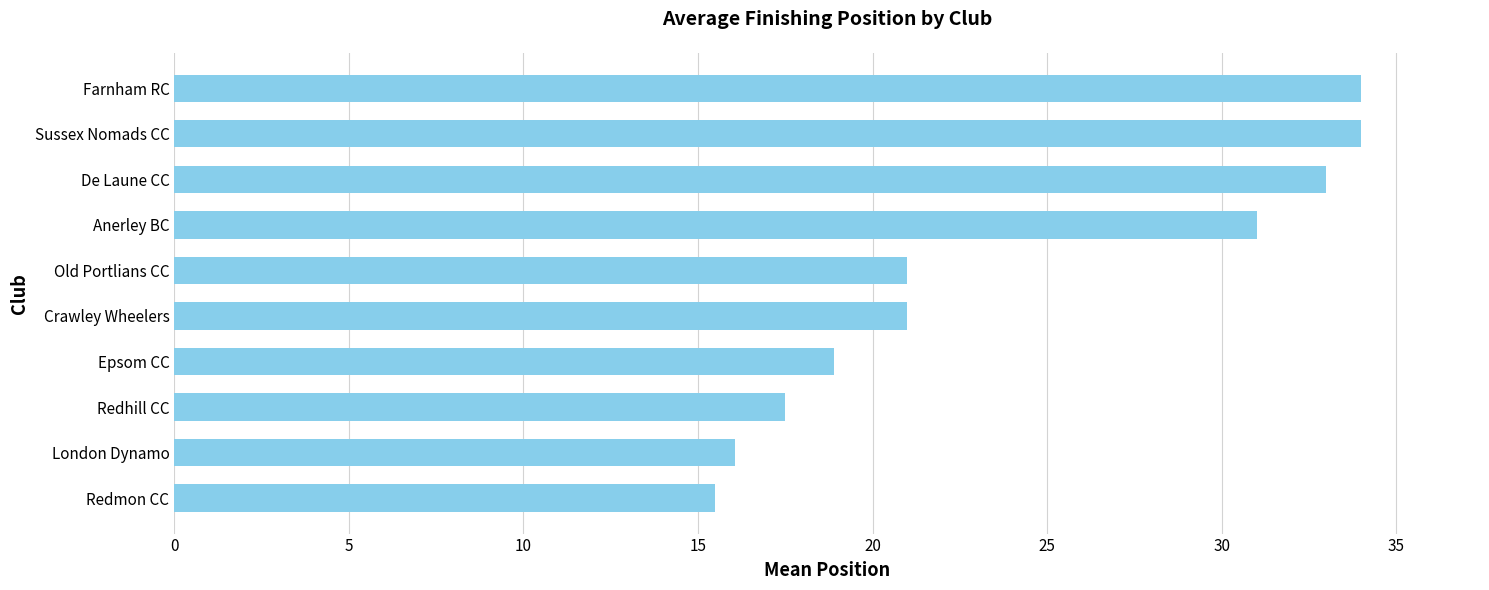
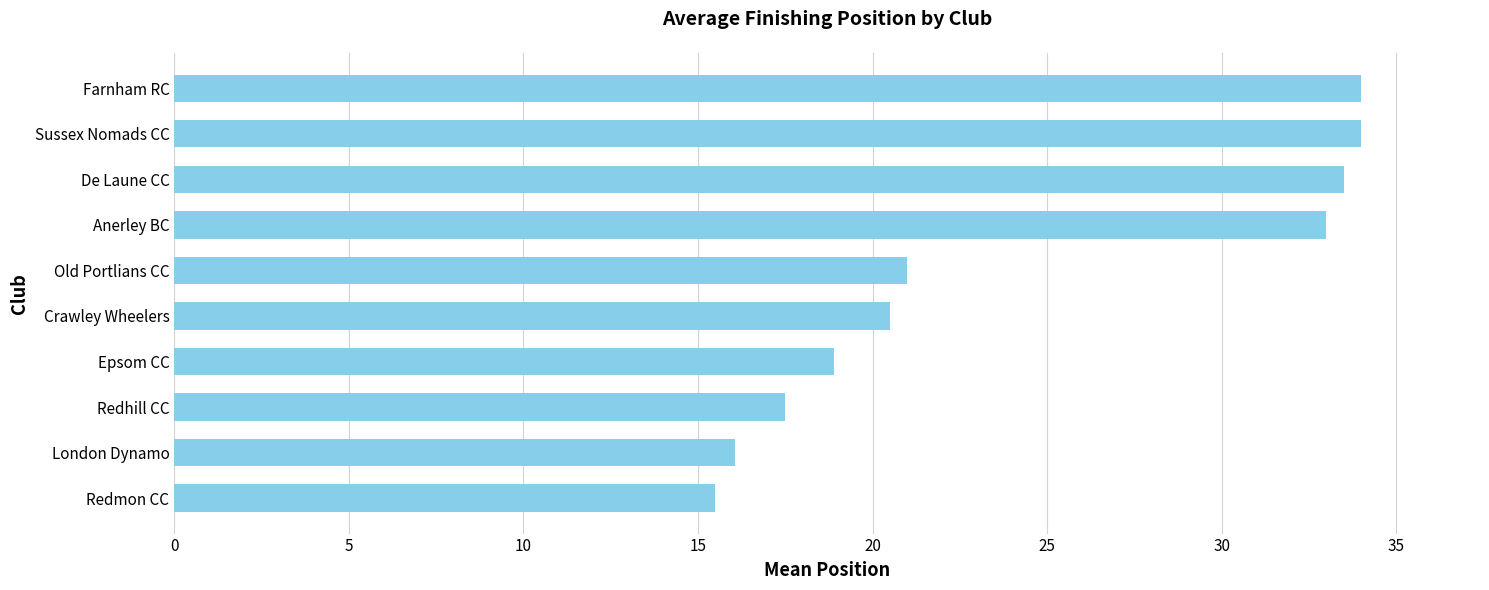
  {
    "Farnham RC": 34.0,
    "Sussex Nomads CC": 34.0,
-   "De Laune CC": 33.0,
-   "Anerley BC": 31,
+   "De Laune CC": 33.5,
+   "Anerley BC": 33,
    "Old Portlians CC": 21.0,
-   "Crawley Wheelers": 21.0,
+   "Crawley Wheelers": 20.5,
    "Epsom CC": 18.9,
    "Redhill CC": 17.5,
    "London Dynamo": 16.1,
    "Redmon CC": 15.5
  }
